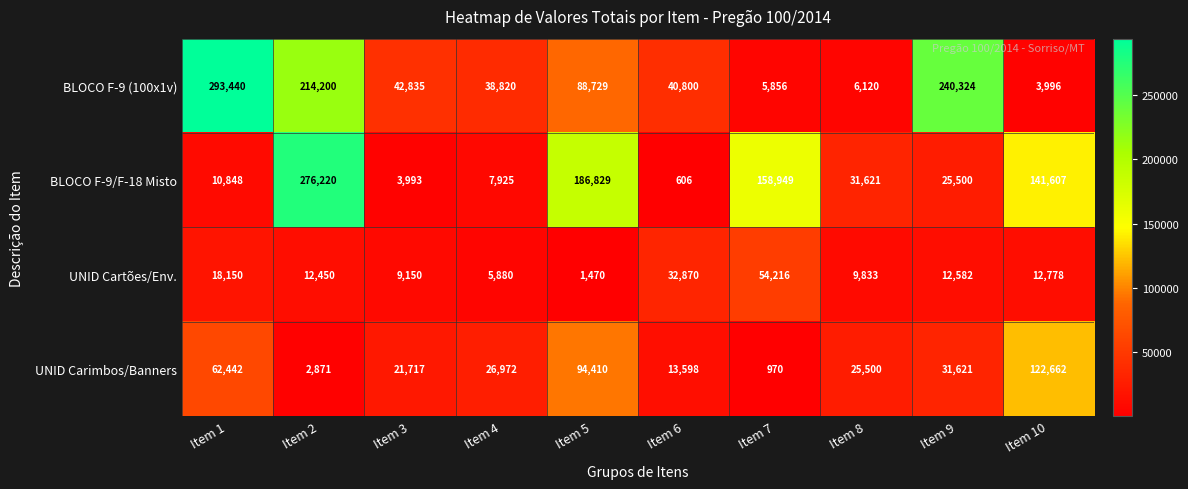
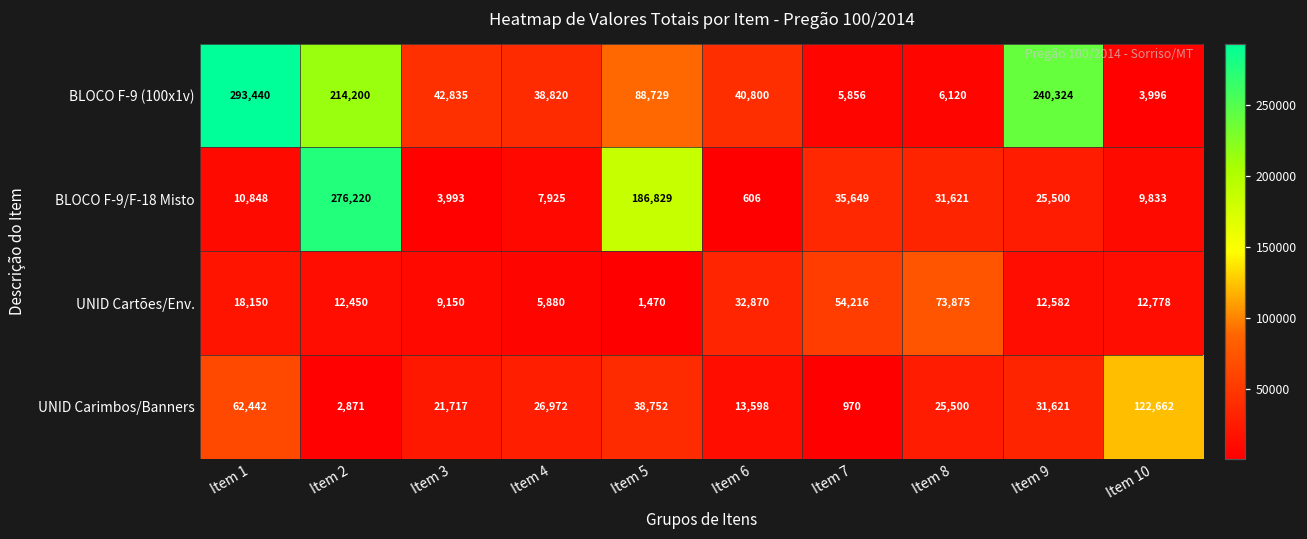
  {
    "BLOCO F-9 (100x1v)": {
      "Item 1": "293,440",
      "Item 2": "214,200",
      "Item 3": "42,835",
      "Item 4": "38,820",
      "Item 5": "88,729",
      "Item 6": "40,800",
      "Item 7": "5,856",
      "Item 8": "6,120",
      "Item 9": "240,324"
    },
    "BLOCO F-9/F-18 Misto": {
      "Item 1": "10,848",
      "Item 2": "276,220",
      "Item 3": "3,993",
      "Item 4": "7,925",
      "Item 5": "186,829",
      "Item 6": "606",
-     "Item 7": "158,949",
+     "Item 7": "35,649",
      "Item 8": "31,621",
      "Item 9": "25,500",
-     "Item 10": "141,607"
+     "Item 10": "9,833"
    },
    "UNID Cartões/Env.": {
      "Item 1": "18,150",
      "Item 2": "12,450",
      "Item 3": "9,150",
      "Item 4": "5,880",
      "Item 5": "1,470",
      "Item 6": "32,870",
      "Item 7": "54,216",
-     "Item 8": "9,833",
+     "Item 8": "73,875",
      "Item 9": "12,582",
      "Item 10": "12,778"
    },
    "UNID Carimbos/Banners": {
      "Item 1": "62,442",
      "Item 2": "2,871",
      "Item 3": "21,717",
      "Item 4": "26,972",
-     "Item 5": "94,410",
+     "Item 5": "38,752",
      "Item 6": "13,598",
      "Item 7": "970",
      "Item 8": "25,500",
      "Item 9": "31,621",
      "Item 10": "122,662"
    }
  }
